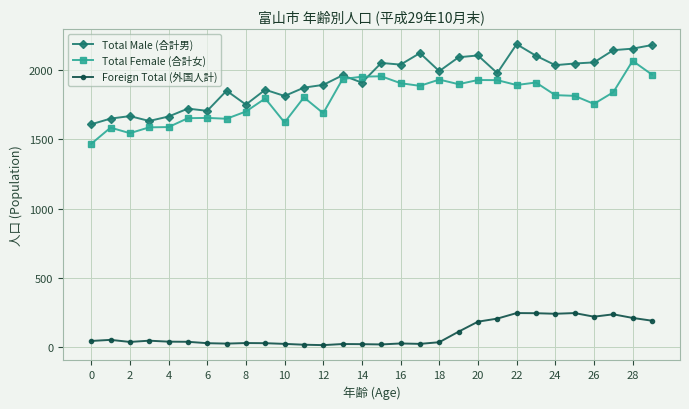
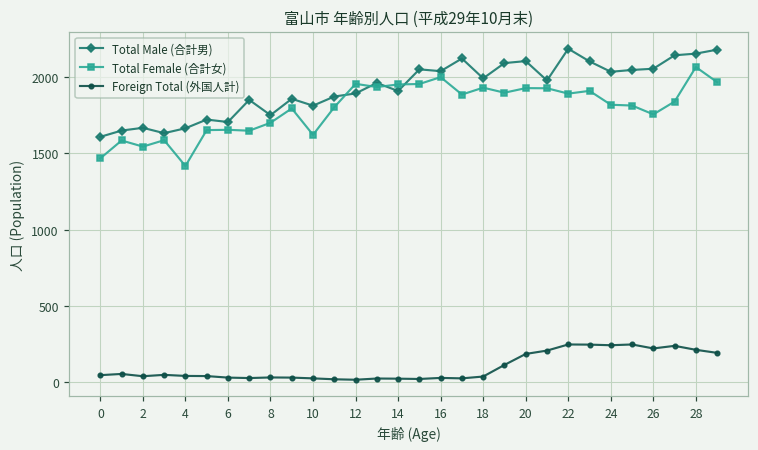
  {
    "Total Female (合計女)": {
      "0": 1470,
      "2": 1540,
-     "4": 1590,
+     "4": 1420,
      "6": 1650,
      "8": 1700,
      "10": 1620,
-     "12": 1690,
+     "12": 1950,
      "14": 1950,
-     "16": 1900,
+     "16": 2000,
      "18": 1930,
      "20": 1930,
      "22": 1890,
      "24": 1820,
      "26": 1750,
      "28": 2060
    }
  }
